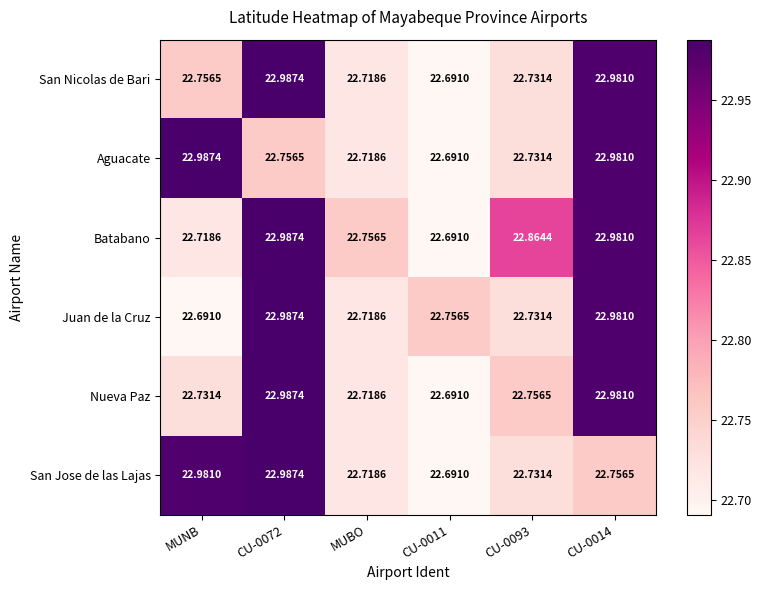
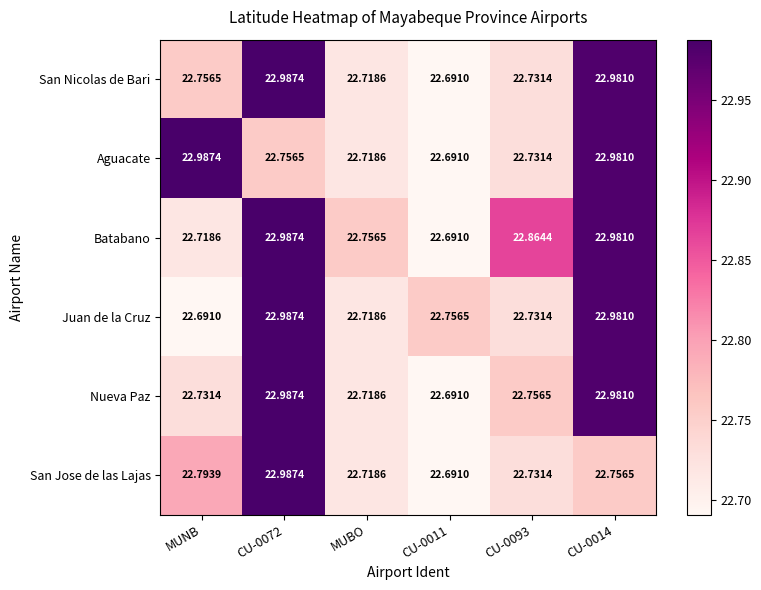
  {
    "San Nicolas de Bari": {
      "MUNB": 22.7565,
      "CU-0072": 22.9874,
      "MUBO": 22.7186,
      "CU-0011": 22.6910,
      "CU-0093": 22.7314,
      "CU-0014": 22.9810
    },
    "Aguacate": {
      "MUNB": 22.9874,
      "CU-0072": 22.7565,
      "MUBO": 22.7186,
      "CU-0011": 22.6910,
      "CU-0093": 22.7314,
      "CU-0014": 22.9810
    },
    "Batabano": {
      "MUNB": 22.7186,
      "CU-0072": 22.9874,
      "MUBO": 22.7565,
      "CU-0011": 22.6910,
      "CU-0093": 22.8644,
      "CU-0014": 22.9810
    },
    "Juan de la Cruz": {
      "MUNB": 22.6910,
      "CU-0072": 22.9874,
      "MUBO": 22.7186,
      "CU-0011": 22.7565,
      "CU-0093": 22.7314,
      "CU-0014": 22.9810
    },
    "Nueva Paz": {
      "MUNB": 22.7314,
      "CU-0072": 22.9874,
      "MUBO": 22.7186,
      "CU-0011": 22.6910,
      "CU-0093": 22.7565,
      "CU-0014": 22.9810
    },
    "San Jose de las Lajas": {
-     "MUNB": 22.9810,
+     "MUNB": 22.7939,
      "CU-0072": 22.9874,
      "MUBO": 22.7186,
      "CU-0011": 22.6910,
      "CU-0093": 22.7314,
      "CU-0014": 22.7565
    }
  }
